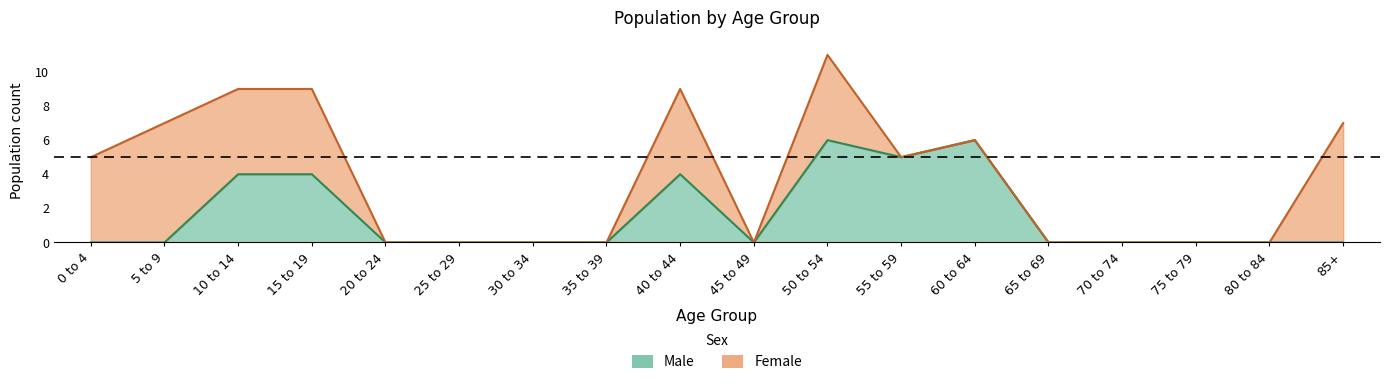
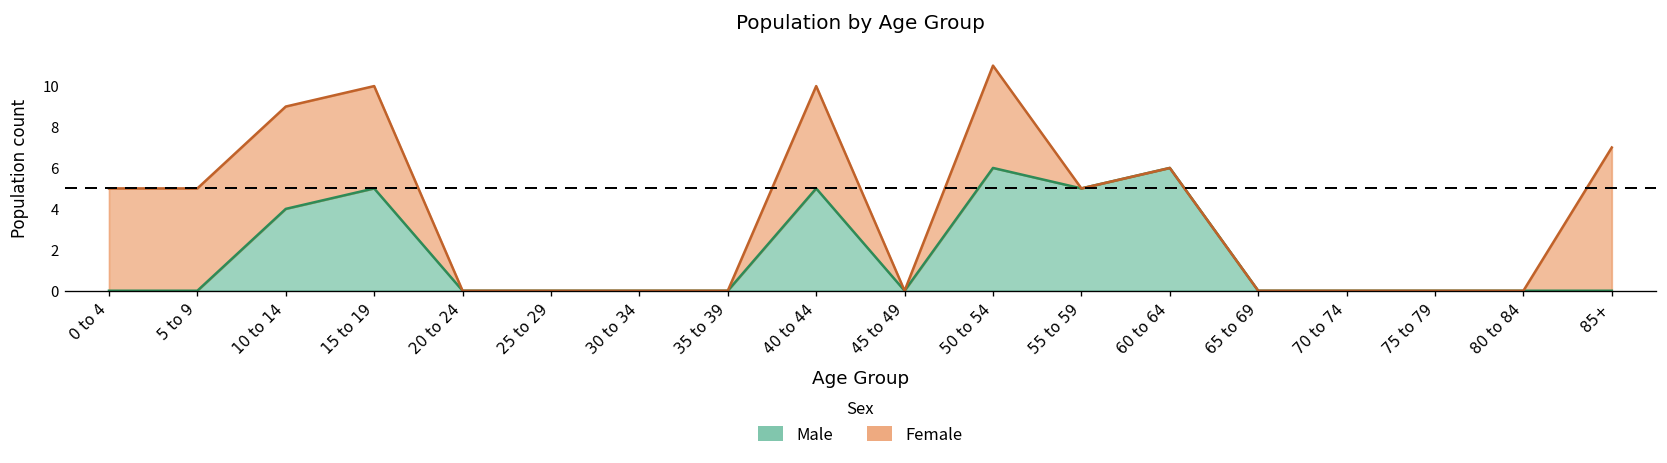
  {
    "Male": {
      "0 to 4": 0,
      "5 to 9": 0,
      "10 to 14": 4,
-     "15 to 19": 4,
-     "40 to 44": 4,
+     "15 to 19": 5,
+     "40 to 44": 5,
      "50 to 54": 6,
      "85+": 0
    },
    "Female": {
      "0 to 4": 5,
-     "5 to 9": 7,
+     "5 to 9": 5,
      "10 to 14": 5,
      "15 to 19": 5,
      "40 to 44": 5,
      "50 to 54": 5,
      "85+": 7
    }
  }
